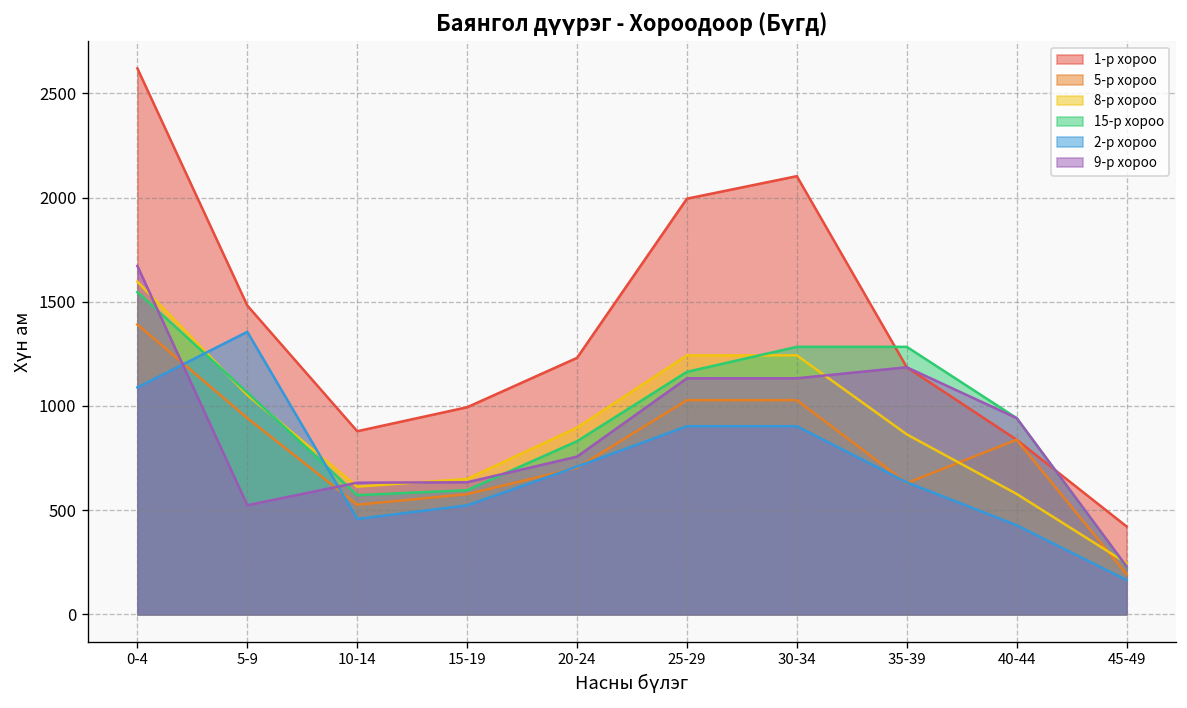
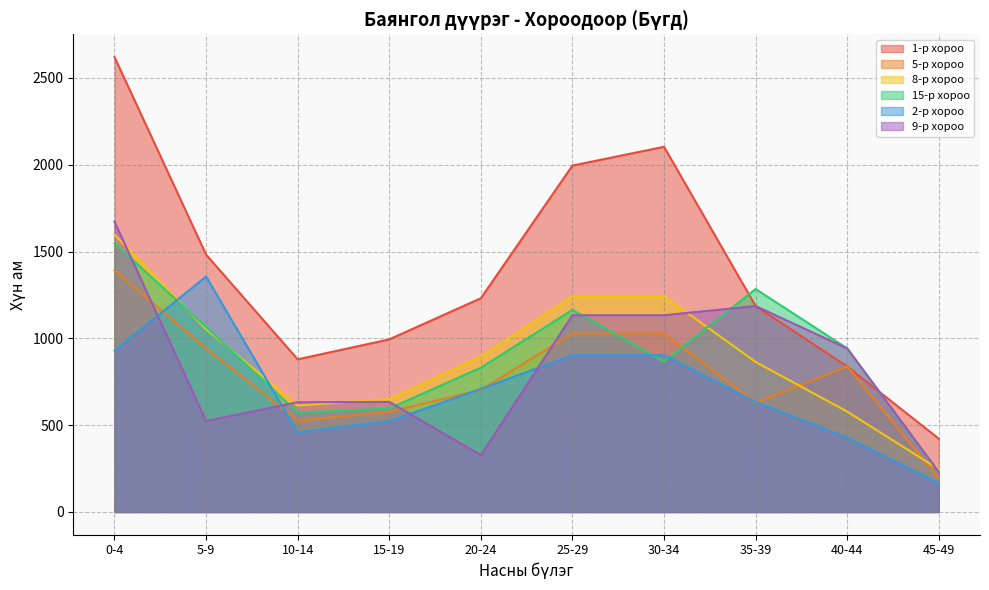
  {
    "15-р хороо": {
      "0-4": 1550,
      "10-14": 570,
      "15-19": 600,
      "20-24": 830,
      "25-29": 1160,
-     "30-34": 1280,
+     "30-34": 870,
      "35-39": 1280
    },
    "2-р хороо": {
-     "0-4": 1090,
+     "0-4": 930,
      "5-9": 1360,
      "10-14": 460,
      "15-19": 520,
      "25-29": 900,
      "30-34": 900,
      "40-44": 430,
      "45-49": 170
    },
    "9-р хороо": {
      "0-4": 1670,
      "5-9": 520,
      "10-14": 630,
      "15-19": 630,
-     "20-24": 760,
+     "20-24": 330,
      "25-29": 1130,
      "30-34": 1130
    }
  }
